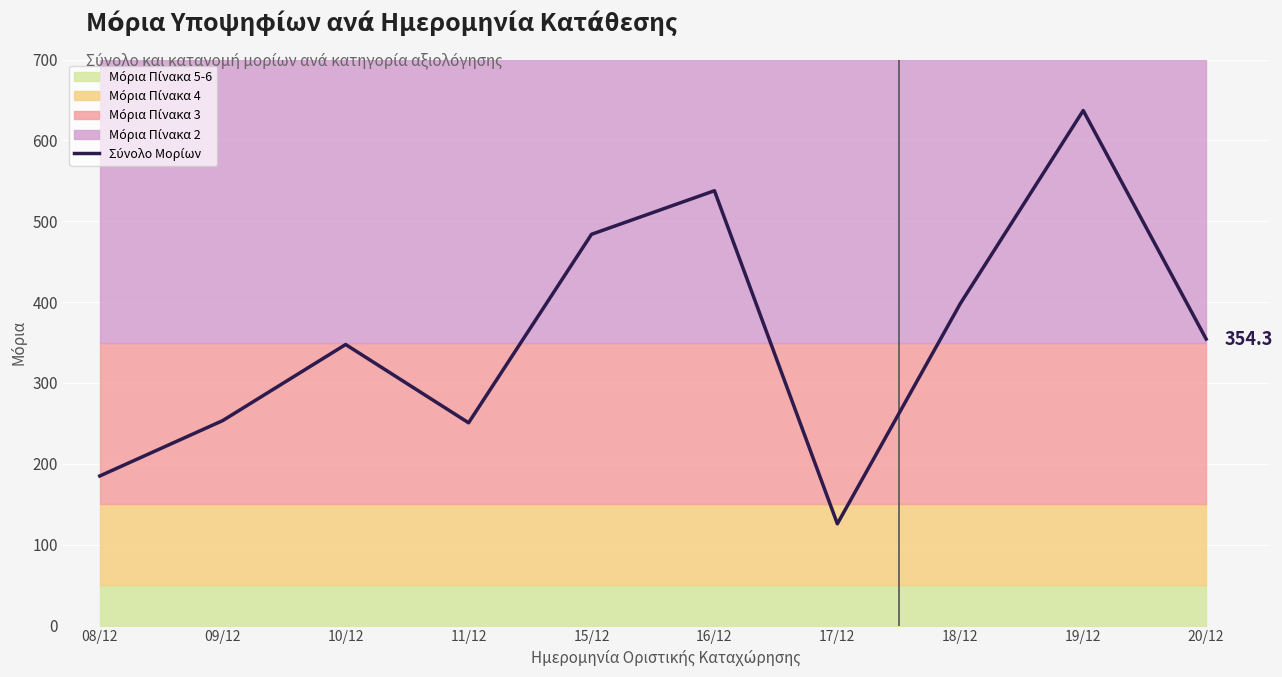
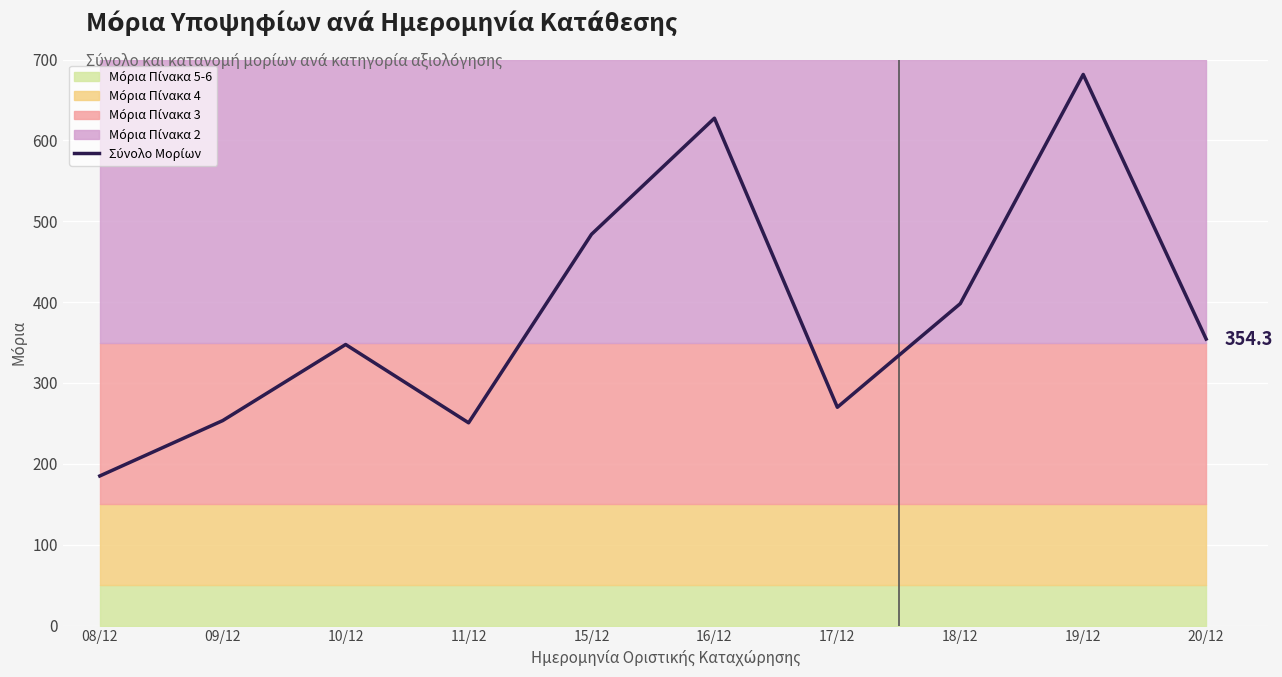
  {
    "Σύνολο Μορίων": {
      "08/12": 190,
      "09/12": 250,
      "11/12": 250,
      "15/12": 480,
-     "16/12": 540,
-     "17/12": 130,
+     "16/12": 630,
+     "17/12": 270,
      "18/12": 400,
-     "19/12": 640
+     "19/12": 680
    }
  }
